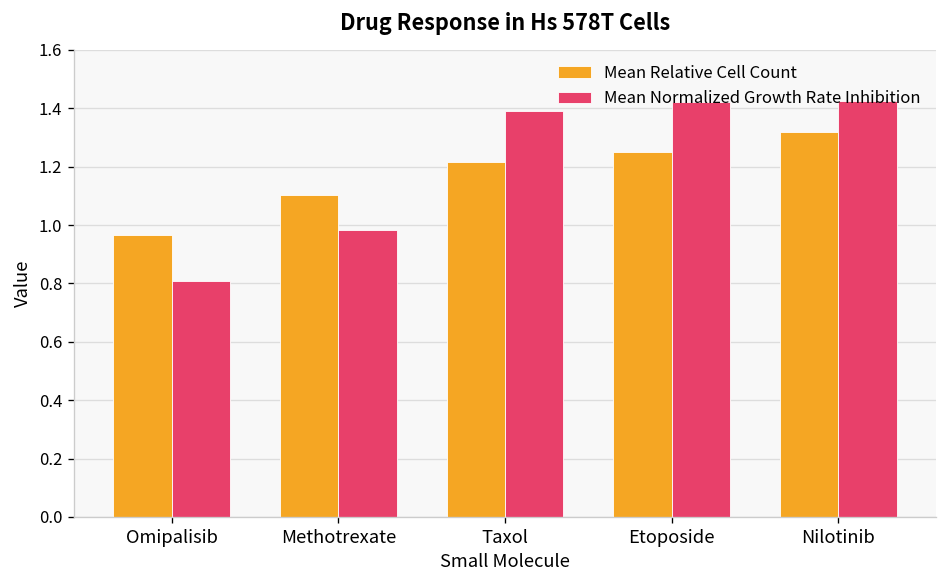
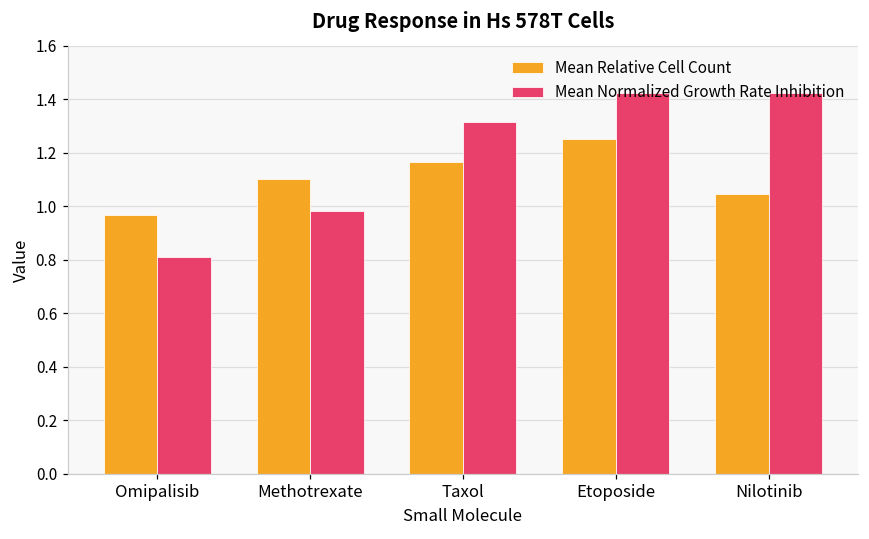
  {
    "Mean Relative Cell Count": {
      "Omipalisib": 0.97,
      "Methotrexate": 1.10,
-     "Taxol": 1.22,
+     "Taxol": 1.17,
      "Etoposide": 1.25,
-     "Nilotinib": 1.32
+     "Nilotinib": 1.05
    },
    "Mean Normalized Growth Rate Inhibition": {
      "Omipalisib": 0.81,
      "Methotrexate": 0.98,
-     "Taxol": 1.39,
+     "Taxol": 1.32,
      "Etoposide": 1.42,
      "Nilotinib": 1.42
    }
  }
